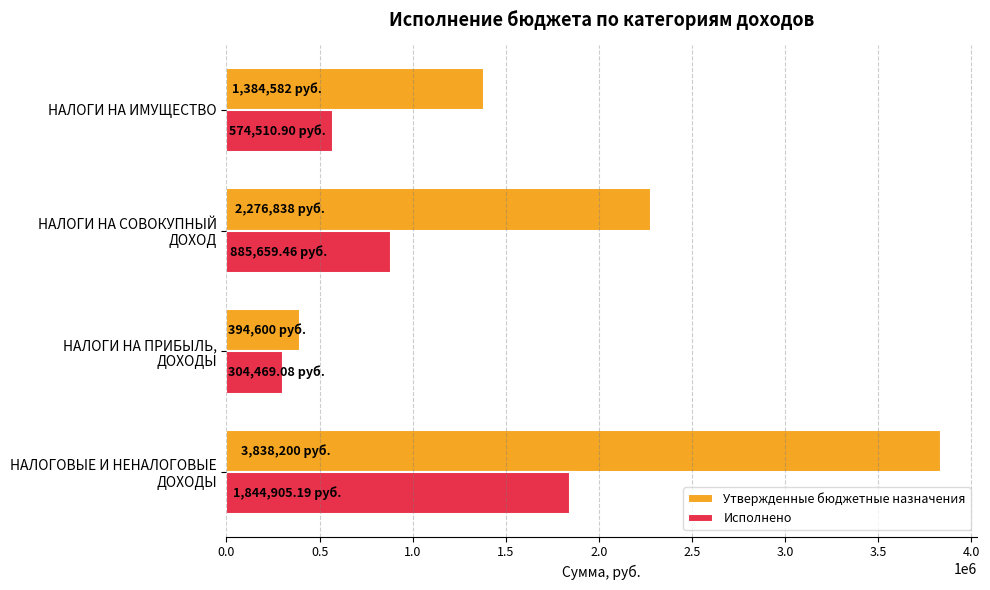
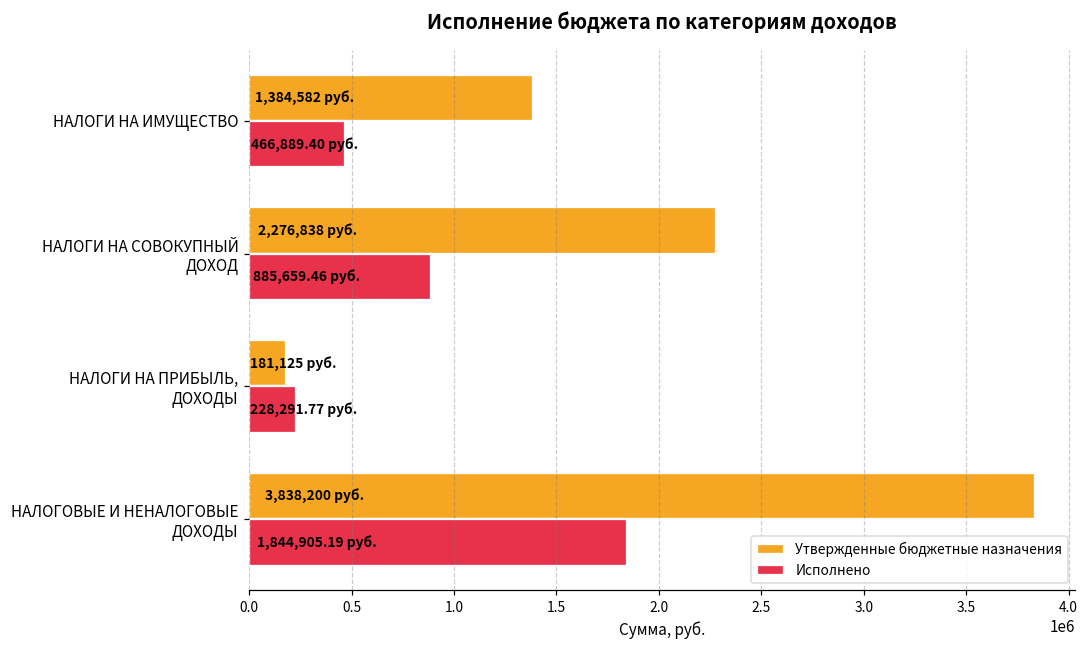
  {
    "Утвержденные бюджетные назначения": {
      "НАЛОГИ НА ИМУЩЕСТВО": "1,384,582",
      "НАЛОГИ НА СОВОКУПНЫЙ ДОХОД": "2,276,838",
-     "НАЛОГИ НА ПРИБЫЛЬ, ДОХОДЫ": "394,600",
+     "НАЛОГИ НА ПРИБЫЛЬ, ДОХОДЫ": "181,125",
      "НАЛОГОВЫЕ И НЕНАЛОГОВЫЕ ДОХОДЫ": "3,838,200"
    },
    "Исполнено": {
-     "НАЛОГИ НА ИМУЩЕСТВО": "574,510.90",
+     "НАЛОГИ НА ИМУЩЕСТВО": "466,889.40",
      "НАЛОГИ НА СОВОКУПНЫЙ ДОХОД": "885,659.46",
-     "НАЛОГИ НА ПРИБЫЛЬ, ДОХОДЫ": "304,469.08",
+     "НАЛОГИ НА ПРИБЫЛЬ, ДОХОДЫ": "228,291.77",
      "НАЛОГОВЫЕ И НЕНАЛОГОВЫЕ ДОХОДЫ": "1,844,905.19"
    }
  }
